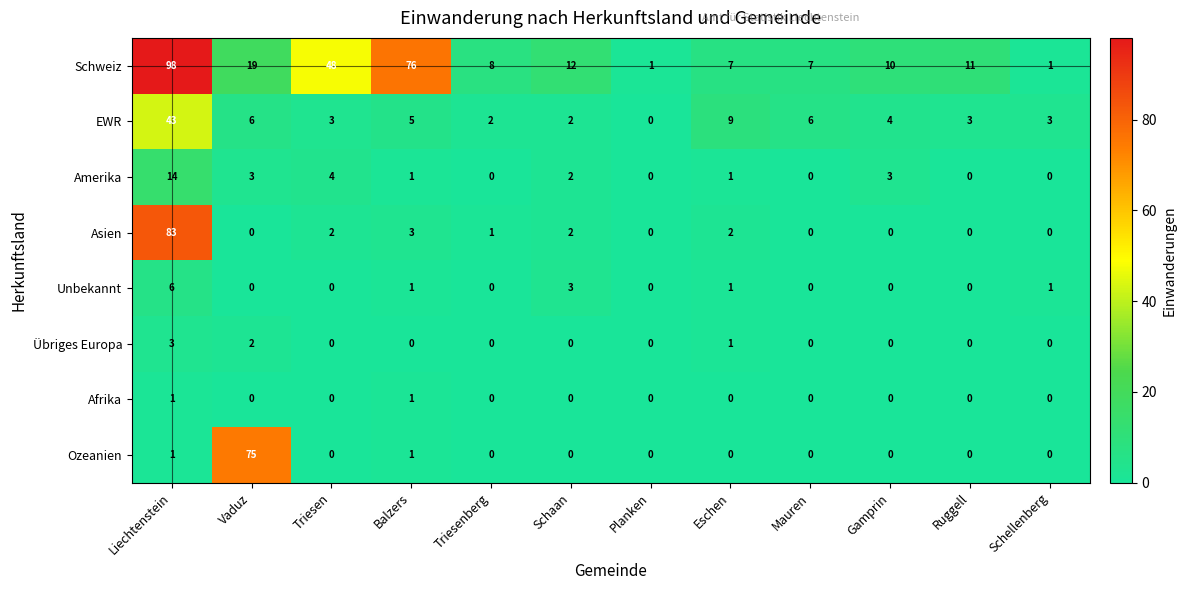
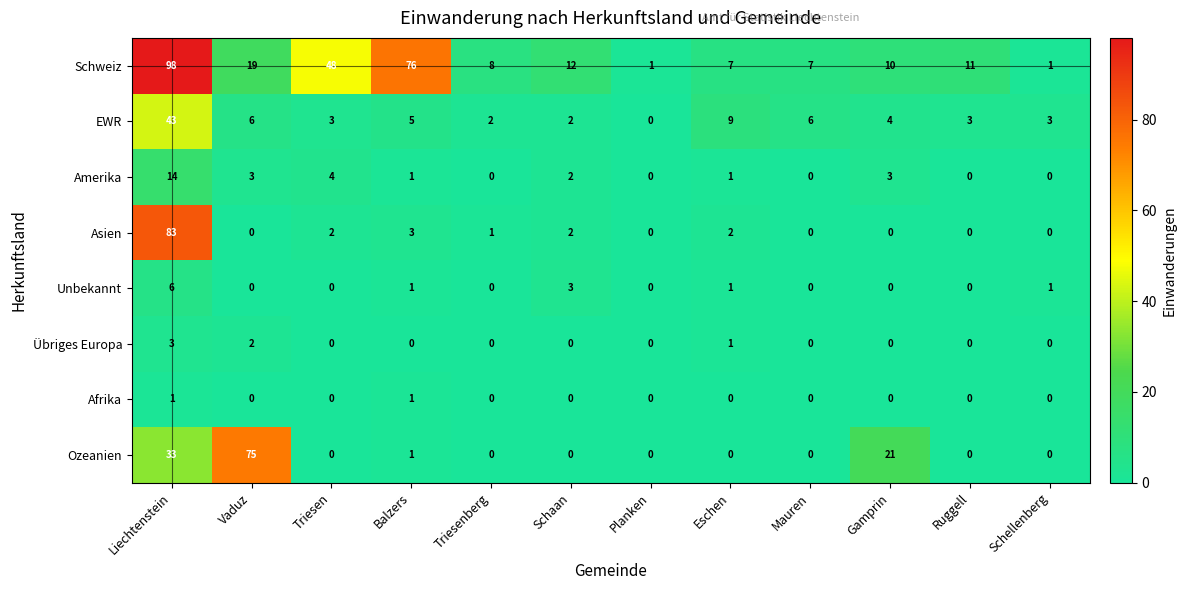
  {
    "Schweiz": {
      "Liechtenstein": 98,
      "Vaduz": 19,
      "Triesen": 48,
      "Balzers": 76,
      "Triesenberg": 8,
      "Schaan": 12,
      "Planken": 1,
      "Eschen": 7,
      "Mauren": 7,
      "Gamprin": 10,
      "Ruggell": 11,
      "Schellenberg": 1
    },
    "EWR": {
      "Liechtenstein": 43,
      "Vaduz": 6,
      "Triesen": 3,
      "Balzers": 5,
      "Triesenberg": 2,
      "Schaan": 2,
      "Planken": 0,
      "Eschen": 9,
      "Mauren": 6,
      "Gamprin": 4,
      "Ruggell": 3,
      "Schellenberg": 3
    },
    "Amerika": {
      "Liechtenstein": 14,
      "Vaduz": 3,
      "Triesen": 4,
      "Balzers": 1,
      "Triesenberg": 0,
      "Schaan": 2,
      "Planken": 0,
      "Eschen": 1,
      "Mauren": 0,
      "Gamprin": 3,
      "Ruggell": 0,
      "Schellenberg": 0
    },
    "Asien": {
      "Liechtenstein": 83,
      "Vaduz": 0,
      "Triesen": 2,
      "Balzers": 3,
      "Triesenberg": 1,
      "Schaan": 2,
      "Planken": 0,
      "Eschen": 2,
      "Mauren": 0,
      "Gamprin": 0,
      "Ruggell": 0,
      "Schellenberg": 0
    },
    "Unbekannt": {
      "Liechtenstein": 6,
      "Vaduz": 0,
      "Triesen": 0,
      "Balzers": 1,
      "Triesenberg": 0,
      "Schaan": 3,
      "Planken": 0,
      "Eschen": 1,
      "Mauren": 0,
      "Gamprin": 0,
      "Ruggell": 0,
      "Schellenberg": 1
    },
    "Übriges Europa": {
      "Liechtenstein": 3,
      "Vaduz": 2,
      "Triesen": 0,
      "Balzers": 0,
      "Triesenberg": 0,
      "Schaan": 0,
      "Planken": 0,
      "Eschen": 1,
      "Mauren": 0,
      "Gamprin": 0,
      "Ruggell": 0,
      "Schellenberg": 0
    },
    "Afrika": {
      "Liechtenstein": 1,
      "Vaduz": 0,
      "Triesen": 0,
      "Balzers": 1,
      "Triesenberg": 0,
      "Schaan": 0,
      "Planken": 0,
      "Eschen": 0,
      "Mauren": 0,
      "Gamprin": 0,
      "Ruggell": 0,
      "Schellenberg": 0
    },
    "Ozeanien": {
-     "Liechtenstein": 1,
+     "Liechtenstein": 33,
      "Vaduz": 75,
      "Triesen": 0,
      "Balzers": 1,
      "Triesenberg": 0,
      "Schaan": 0,
      "Planken": 0,
      "Eschen": 0,
      "Mauren": 0,
-     "Gamprin": 0,
+     "Gamprin": 21,
      "Ruggell": 0,
      "Schellenberg": 0
    }
  }
